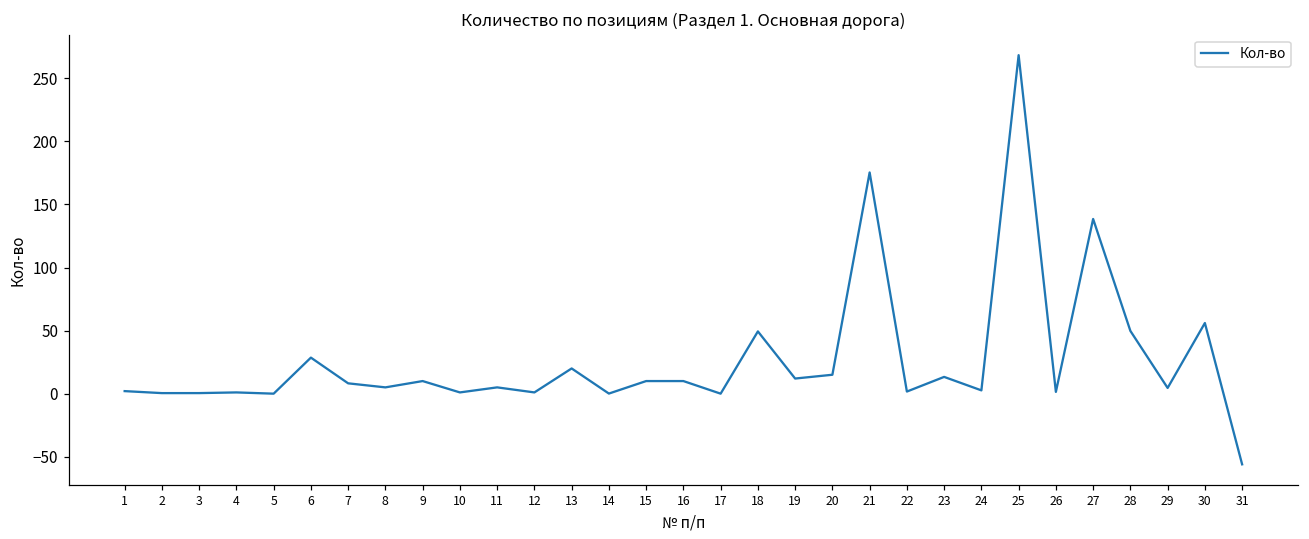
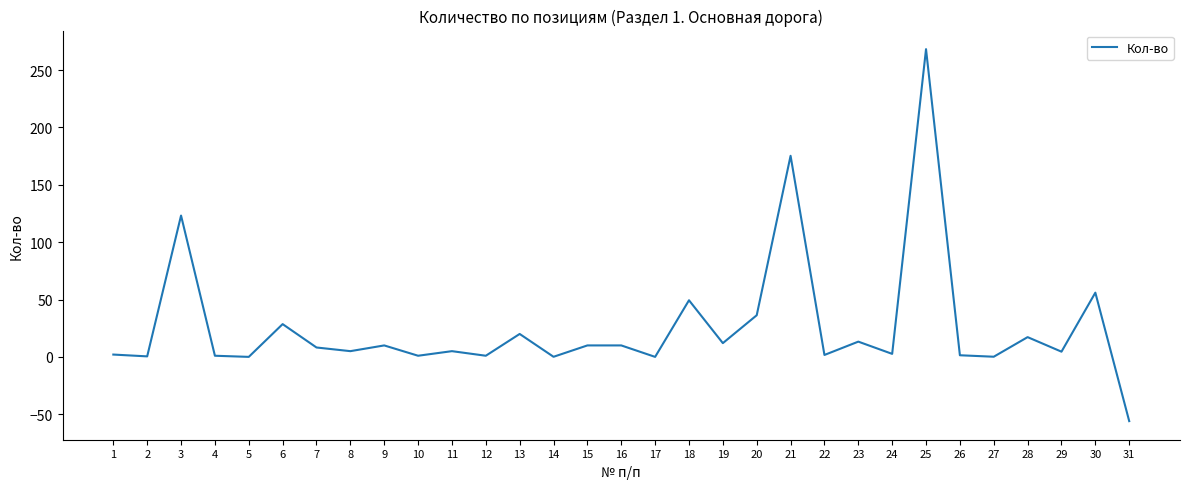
  {
    "1": 2,
    "2": 0,
-   "3": 0,
+   "3": 123,
    "4": 1,
    "5": 0,
    "6": 29,
    "7": 8,
    "8": 5,
    "9": 10,
    "10": 1,
    "11": 5,
    "12": 1,
    "13": 20,
    "14": 0,
    "15": 10,
    "16": 10,
    "17": 0,
    "18": 49,
    "19": 12,
-   "20": 15,
+   "20": 36,
    "21": 175,
    "22": 2,
    "23": 13,
    "24": 3,
    "25": 268,
    "26": 1,
-   "27": 138,
-   "28": 50,
+   "27": 0,
+   "28": 17,
    "29": 5,
    "30": 56,
    "31": -56
  }
